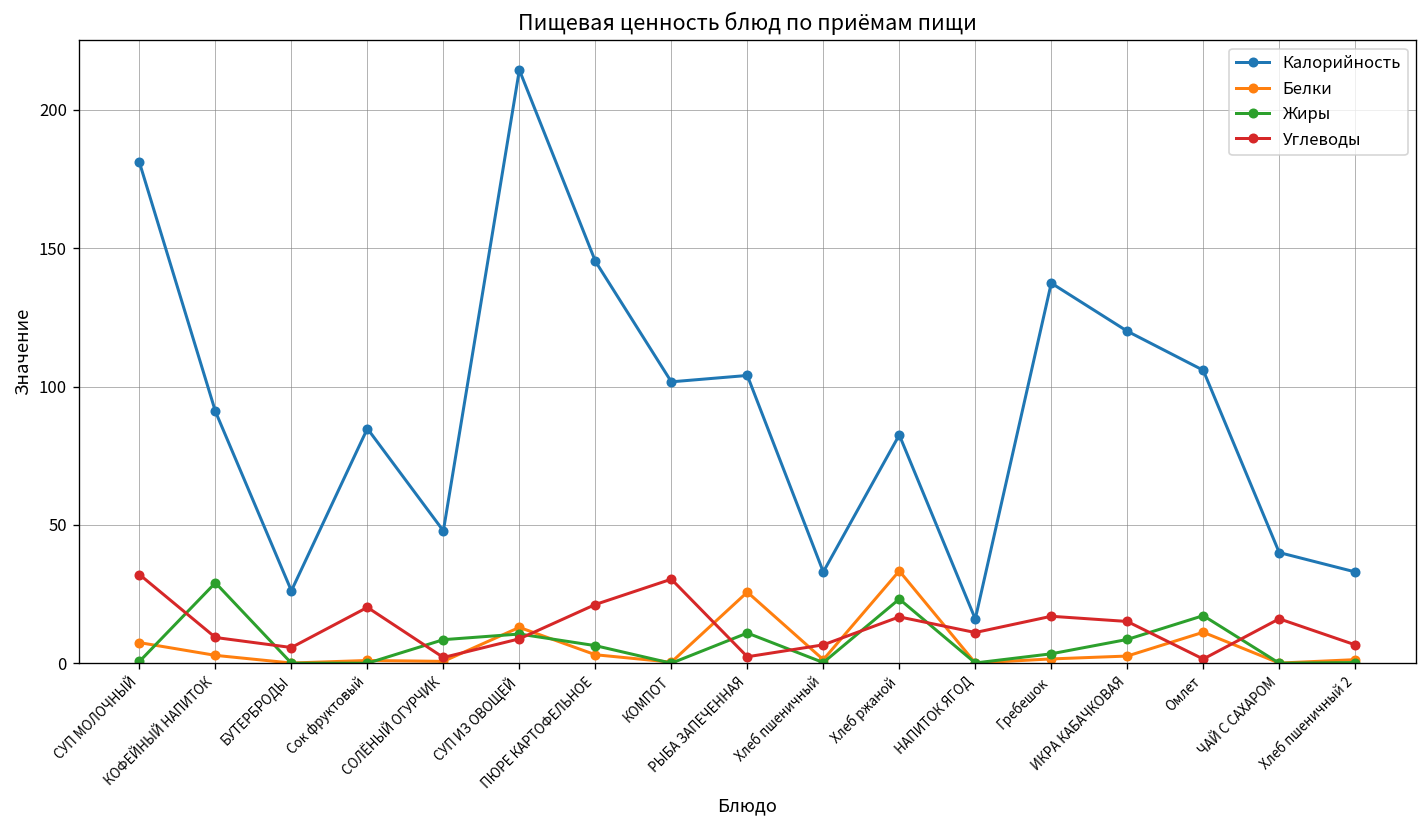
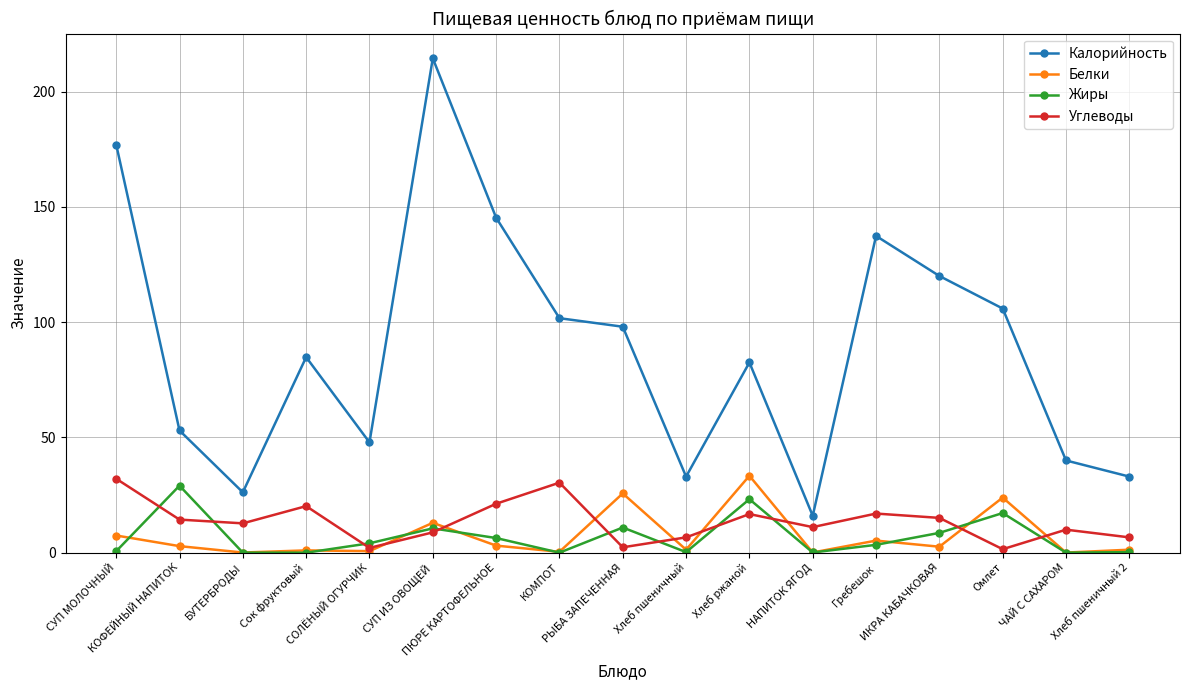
  {
    "Калорийность": {
-     "СУП МОЛОЧНЫЙ": 181,
-     "КОФЕЙНЫЙ НАПИТОК": 91,
+     "СУП МОЛОЧНЫЙ": 177,
+     "КОФЕЙНЫЙ НАПИТОК": 53,
      "БУТЕРБРОДЫ": 26,
      "Сок фруктовый": 85,
      "СОЛЁНЫЙ ОГУРЧИК": 48,
      "СУП ИЗ ОВОЩЕЙ": 214,
      "ПЮРЕ КАРТОФЕЛЬНОЕ": 145,
      "КОМПОТ": 102,
-     "РЫБА ЗАПЕЧЕННАЯ": 104,
+     "РЫБА ЗАПЕЧЕННАЯ": 98,
      "Хлеб пшеничный": 33,
      "Хлеб ржаной": 83,
      "НАПИТОК ЯГОД": 16,
      "Гребешок": 137,
      "ИКРА КАБАЧКОВАЯ": 120,
      "Омлет": 106,
      "ЧАЙ С САХАРОМ": 40,
      "Хлеб пшеничный 2": 33
    },
    "Белки": {
      "СУП МОЛОЧНЫЙ": 7,
      "КОФЕЙНЫЙ НАПИТОК": 3,
      "СОЛЁНЫЙ ОГУРЧИК": 1,
      "СУП ИЗ ОВОЩЕЙ": 13,
      "ПЮРЕ КАРТОФЕЛЬНОЕ": 3,
      "РЫБА ЗАПЕЧЕННАЯ": 26,
      "Хлеб ржаной": 33,
-     "Гребешок": 2,
+     "Гребешок": 5,
      "ИКРА КАБАЧКОВАЯ": 3,
-     "Омлет": 11
+     "Омлет": 24
    },
    "Жиры": {
      "СУП МОЛОЧНЫЙ": 1,
      "КОФЕЙНЫЙ НАПИТОК": 29,
-     "СОЛЁНЫЙ ОГУРЧИК": 9,
+     "СОЛЁНЫЙ ОГУРЧИК": 4,
      "СУП ИЗ ОВОЩЕЙ": 11,
      "ПЮРЕ КАРТОФЕЛЬНОЕ": 6,
      "РЫБА ЗАПЕЧЕННАЯ": 11,
      "Хлеб ржаной": 23,
      "Гребешок": 3,
      "ИКРА КАБАЧКОВАЯ": 9,
      "Омлет": 17
    },
    "Углеводы": {
      "СУП МОЛОЧНЫЙ": 32,
-     "КОФЕЙНЫЙ НАПИТОК": 9,
-     "БУТЕРБРОДЫ": 6,
+     "КОФЕЙНЫЙ НАПИТОК": 14,
+     "БУТЕРБРОДЫ": 13,
      "Сок фруктовый": 20,
      "СОЛЁНЫЙ ОГУРЧИК": 2,
      "СУП ИЗ ОВОЩЕЙ": 9,
      "ПЮРЕ КАРТОФЕЛЬНОЕ": 21,
      "КОМПОТ": 30,
      "РЫБА ЗАПЕЧЕННАЯ": 2,
      "Хлеб пшеничный": 7,
      "Хлеб ржаной": 17,
      "НАПИТОК ЯГОД": 11,
      "Гребешок": 17,
      "ИКРА КАБАЧКОВАЯ": 15,
      "Омлет": 2,
-     "ЧАЙ С САХАРОМ": 16,
+     "ЧАЙ С САХАРОМ": 10,
      "Хлеб пшеничный 2": 7
    }
  }
